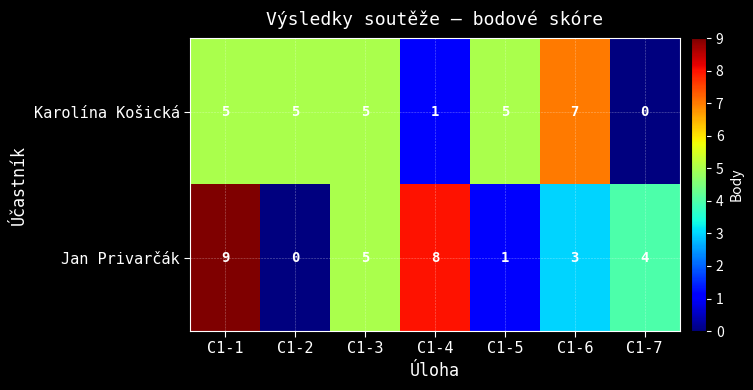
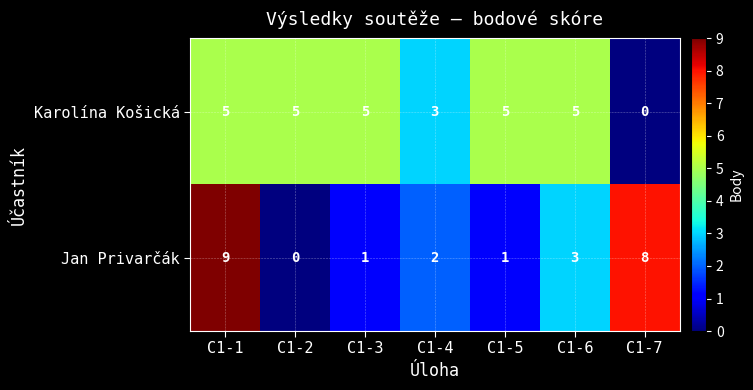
  {
    "Karolína Košická": {
      "C1-1": 5,
      "C1-2": 5,
      "C1-3": 5,
-     "C1-4": 1,
+     "C1-4": 3,
      "C1-5": 5,
-     "C1-6": 7,
+     "C1-6": 5,
      "C1-7": 0
    },
    "Jan Privarčák": {
      "C1-1": 9,
      "C1-2": 0,
-     "C1-3": 5,
-     "C1-4": 8,
+     "C1-3": 1,
+     "C1-4": 2,
      "C1-5": 1,
      "C1-6": 3,
-     "C1-7": 4
+     "C1-7": 8
    }
  }
